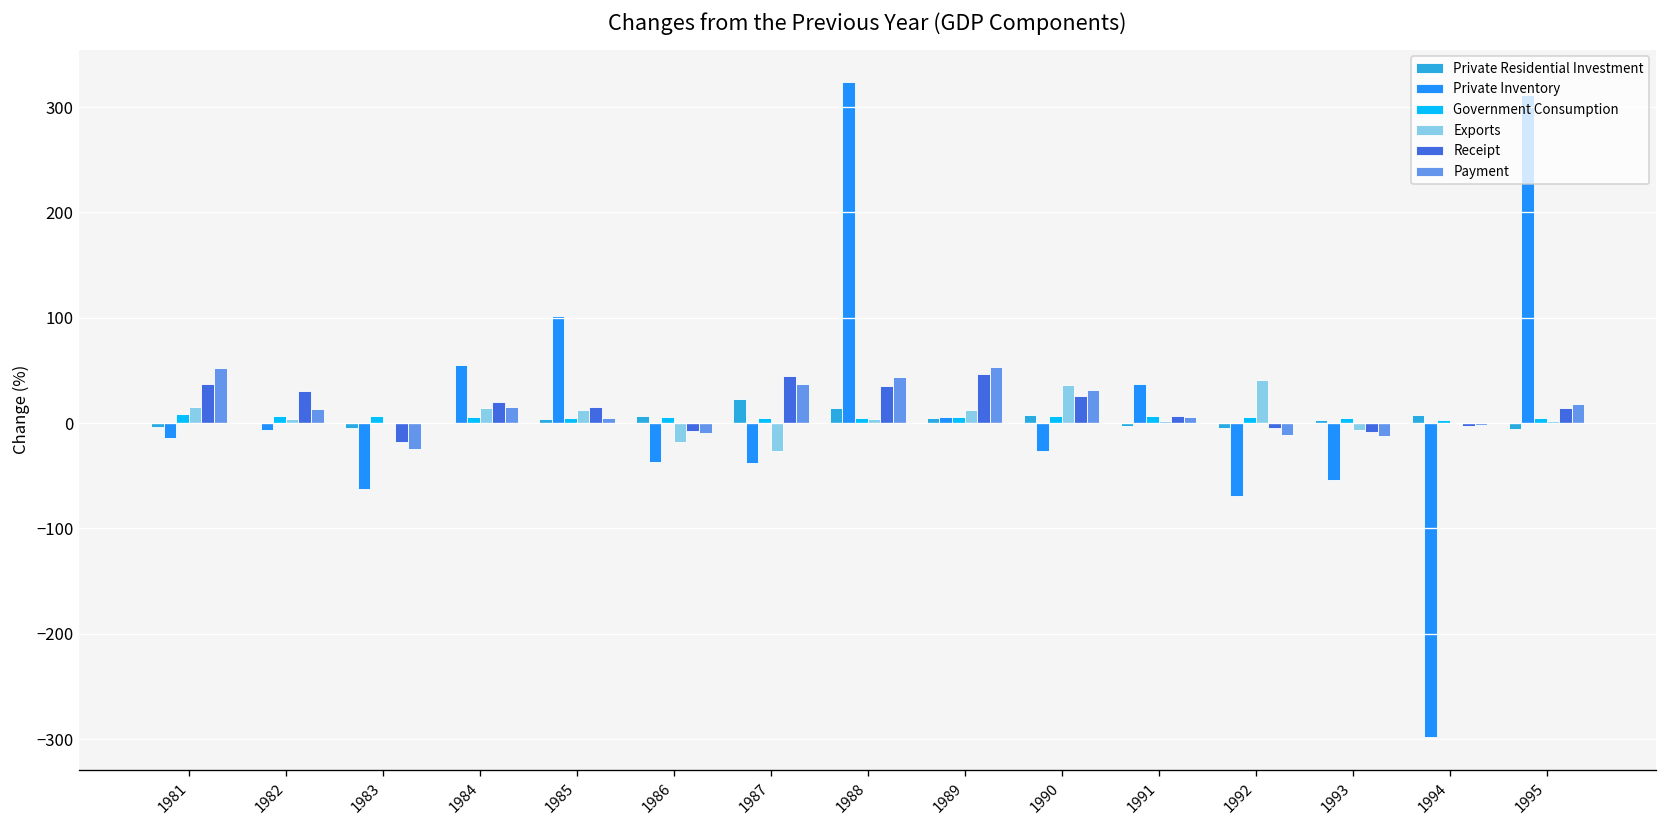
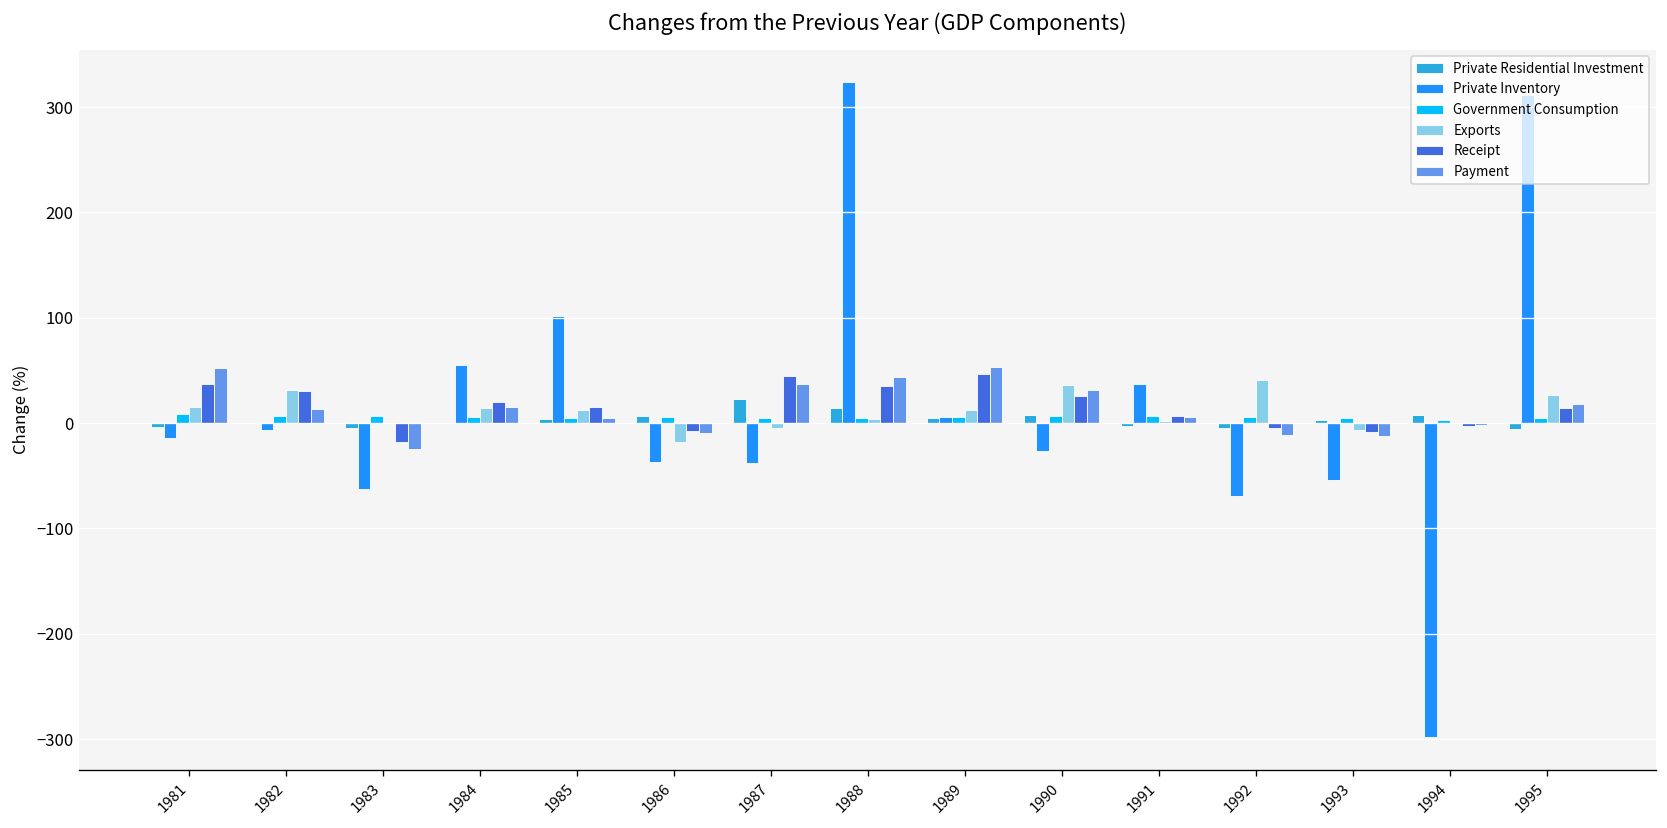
  {
    "Exports": {
      "1981": 20,
-     "1982": 0,
+     "1982": 30,
      "1984": 10,
      "1985": 10,
      "1986": -20,
-     "1987": -30,
+     "1987": 0,
      "1988": 0,
      "1989": 10,
      "1990": 40,
      "1992": 40,
      "1993": -10,
-     "1995": 0
+     "1995": 30
    }
  }
